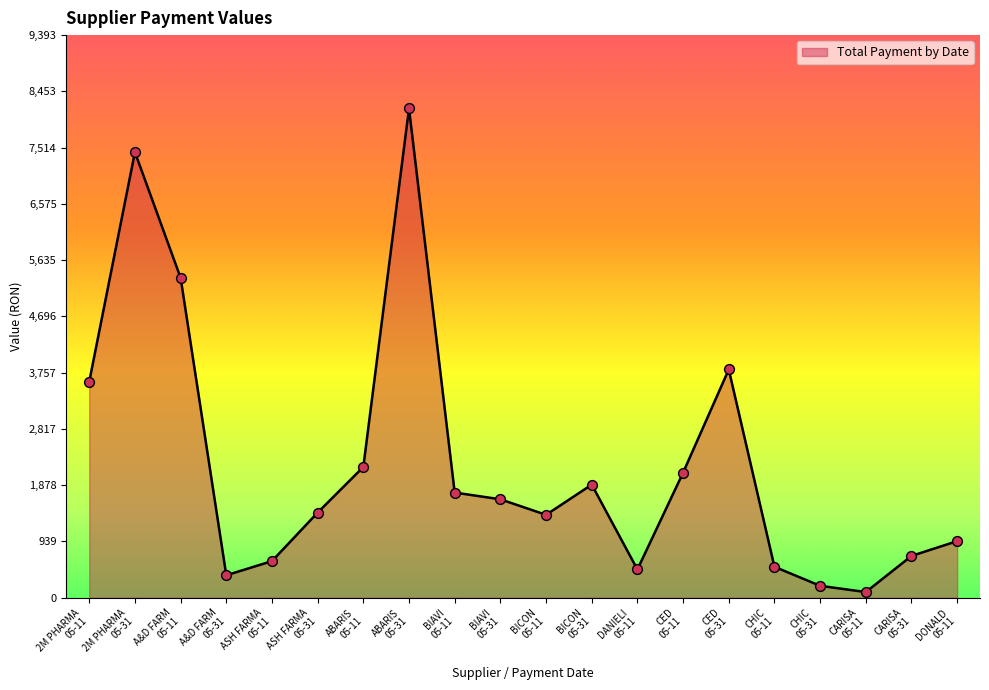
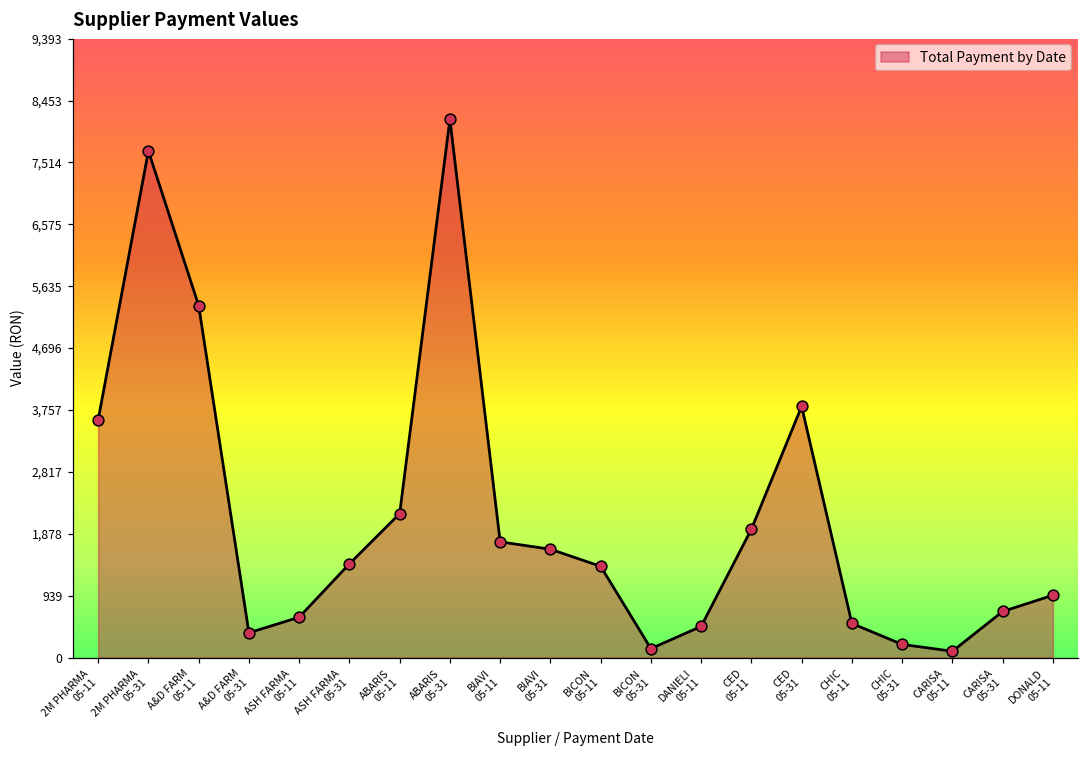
  {
    "2M PHARMA 05-11": "3,600",
-   "2M PHARMA 05-31": "7,400",
+   "2M PHARMA 05-31": "7,700",
    "A&D FARM 05-11": "5,300",
    "A&D FARM 05-31": "400",
    "ASH FARMA 05-11": "600",
    "ASH FARMA 05-31": "1,400",
    "ABARIS 05-11": "2,200",
    "ABARIS 05-31": "8,200",
    "BIAVI 05-11": "1,800",
    "BIAVI 05-31": "1,600",
    "BICON 05-11": "1,400",
-   "BICON 05-31": "1,900",
+   "BICON 05-31": "100",
    "DANIELI 05-11": "500",
-   "CED 05-11": "2,100",
+   "CED 05-11": "1,900",
    "CED 05-31": "3,800",
    "CHIC 05-11": "500",
    "CHIC 05-31": "200",
    "CARISA 05-11": "100",
    "CARISA 05-31": "700",
    "DONALD 05-11": "900"
  }
